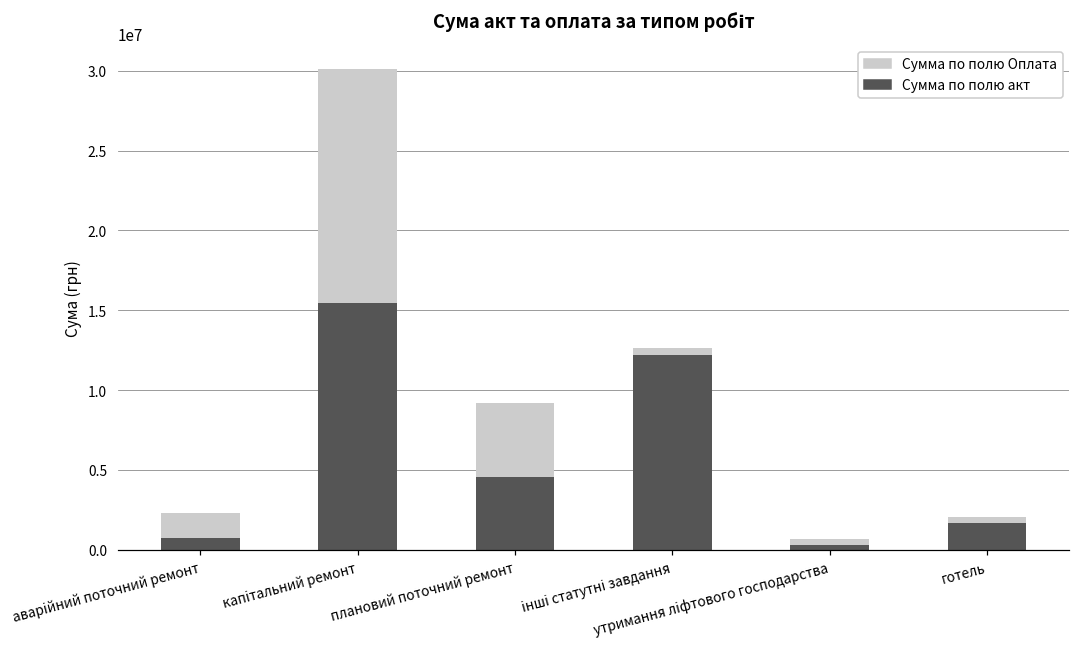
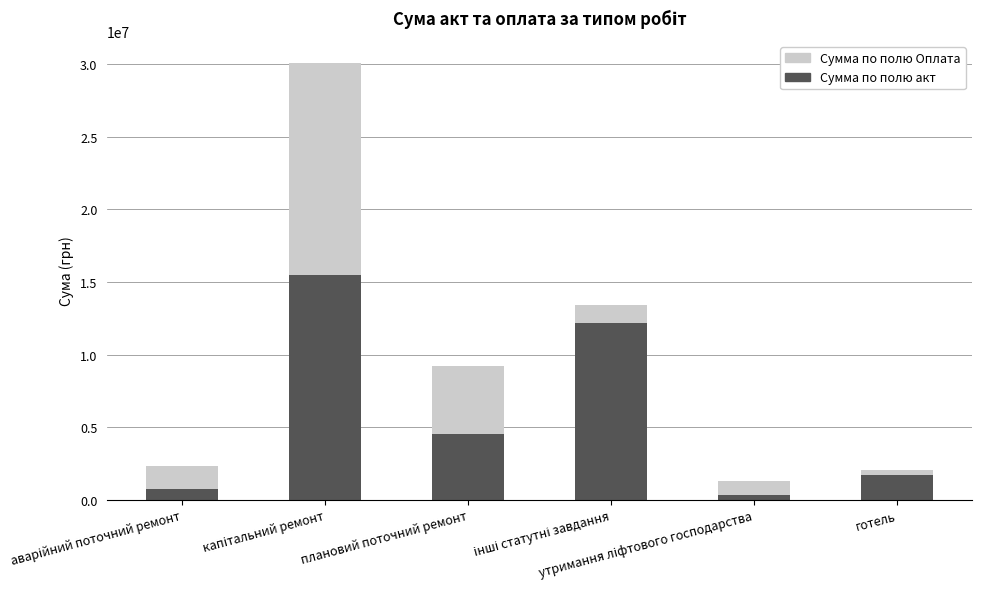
  {
    "Сумма по полю акт": {
      "аварійний поточний ремонт": 700000,
      "капітальний ремонт": 15500000,
      "плановий поточний ремонт": 4500000,
      "інші статутні завдання": 12200000,
      "утримання ліфтового господарства": 300000,
      "готель": 1700000
    },
    "Сумма по полю Оплата": {
      "аварійний поточний ремонт": 1600000,
      "капітальний ремонт": 14700000,
      "плановий поточний ремонт": 4700000,
-     "інші статутні завдання": 500000,
-     "утримання ліфтового господарства": 300000,
+     "інші статутні завдання": 1200000,
+     "утримання ліфтового господарства": 1000000,
      "готель": 400000
    }
  }
